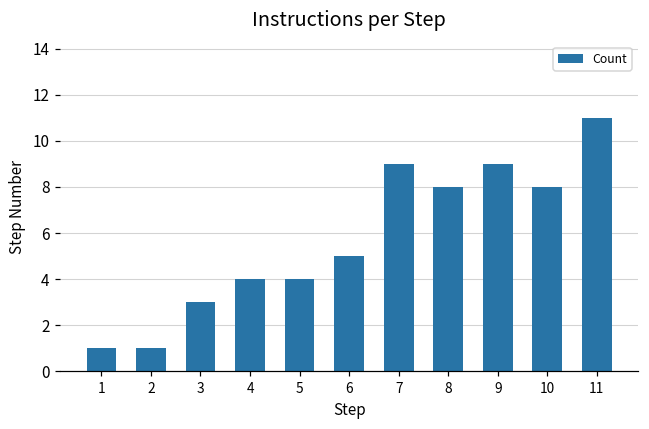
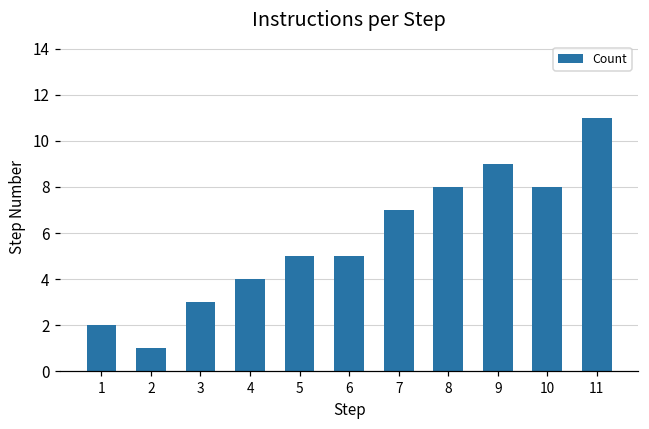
  {
-   "1": 1,
+   "1": 2,
    "2": 1,
    "3": 3,
    "4": 4,
-   "5": 4,
+   "5": 5,
    "6": 5,
-   "7": 9,
+   "7": 7,
    "8": 8,
    "9": 9,
    "10": 8,
    "11": 11
  }
